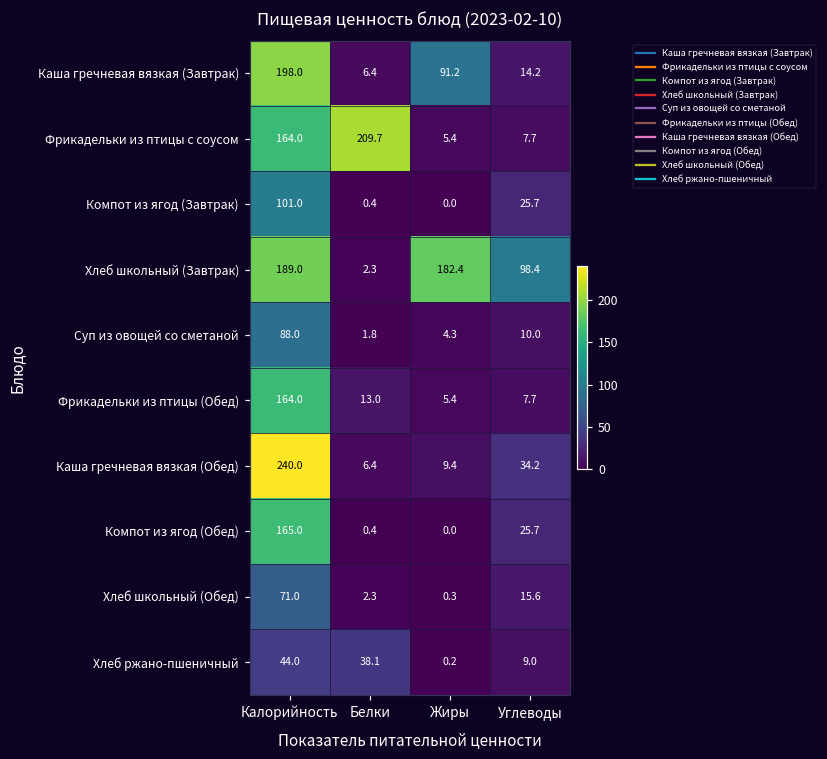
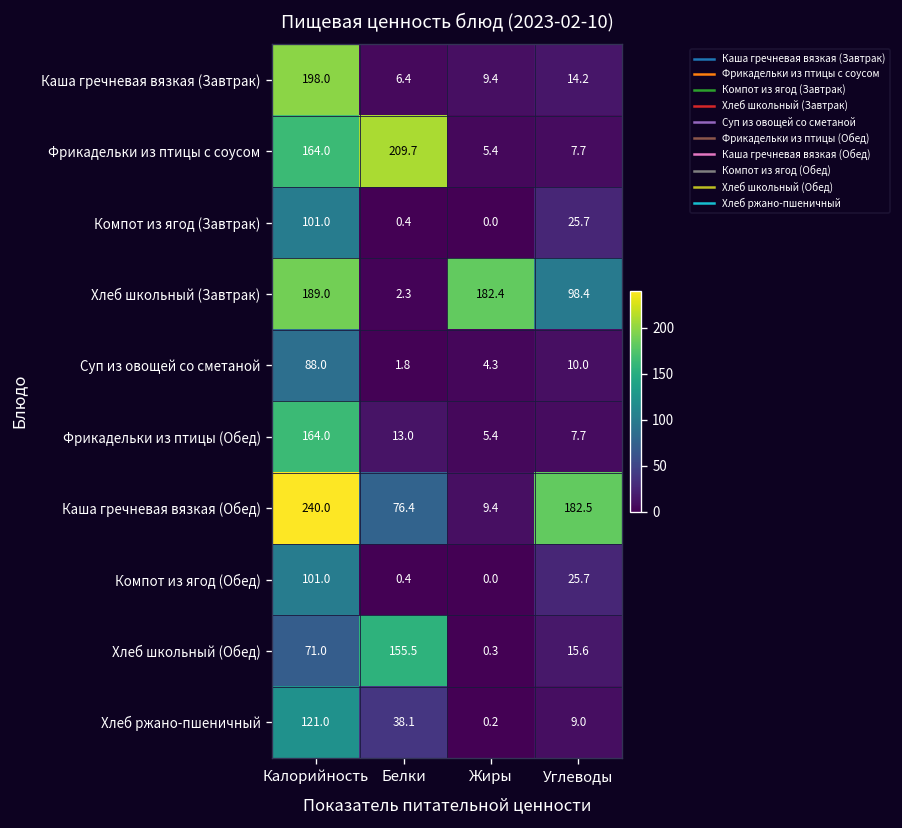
  {
    "Каша гречневая вязкая (Завтрак)": {
      "Калорийность": 198.0,
      "Белки": 6.4,
-     "Жиры": 91.2,
+     "Жиры": 9.4,
      "Углеводы": 14.2
    },
    "Фрикадельки из птицы с соусом": {
      "Калорийность": 164.0,
      "Белки": 209.7,
      "Жиры": 5.4,
      "Углеводы": 7.7
    },
    "Компот из ягод (Завтрак)": {
      "Калорийность": 101.0,
      "Белки": 0.4,
      "Жиры": 0.0,
      "Углеводы": 25.7
    },
    "Хлеб школьный (Завтрак)": {
      "Калорийность": 189.0,
      "Белки": 2.3,
      "Жиры": 182.4,
      "Углеводы": 98.4
    },
    "Суп из овощей со сметаной": {
      "Калорийность": 88.0,
      "Белки": 1.8,
      "Жиры": 4.3,
      "Углеводы": 10.0
    },
    "Фрикадельки из птицы (Обед)": {
      "Калорийность": 164.0,
      "Белки": 13.0,
      "Жиры": 5.4,
      "Углеводы": 7.7
    },
    "Каша гречневая вязкая (Обед)": {
      "Калорийность": 240.0,
-     "Белки": 6.4,
+     "Белки": 76.4,
      "Жиры": 9.4,
-     "Углеводы": 34.2
+     "Углеводы": 182.5
    },
    "Компот из ягод (Обед)": {
-     "Калорийность": 165.0,
+     "Калорийность": 101.0,
      "Белки": 0.4,
      "Жиры": 0.0,
      "Углеводы": 25.7
    },
    "Хлеб школьный (Обед)": {
      "Калорийность": 71.0,
-     "Белки": 2.3,
+     "Белки": 155.5,
      "Жиры": 0.3,
      "Углеводы": 15.6
    },
    "Хлеб ржано-пшеничный": {
-     "Калорийность": 44.0,
+     "Калорийность": 121.0,
      "Белки": 38.1,
      "Жиры": 0.2,
      "Углеводы": 9.0
    }
  }
